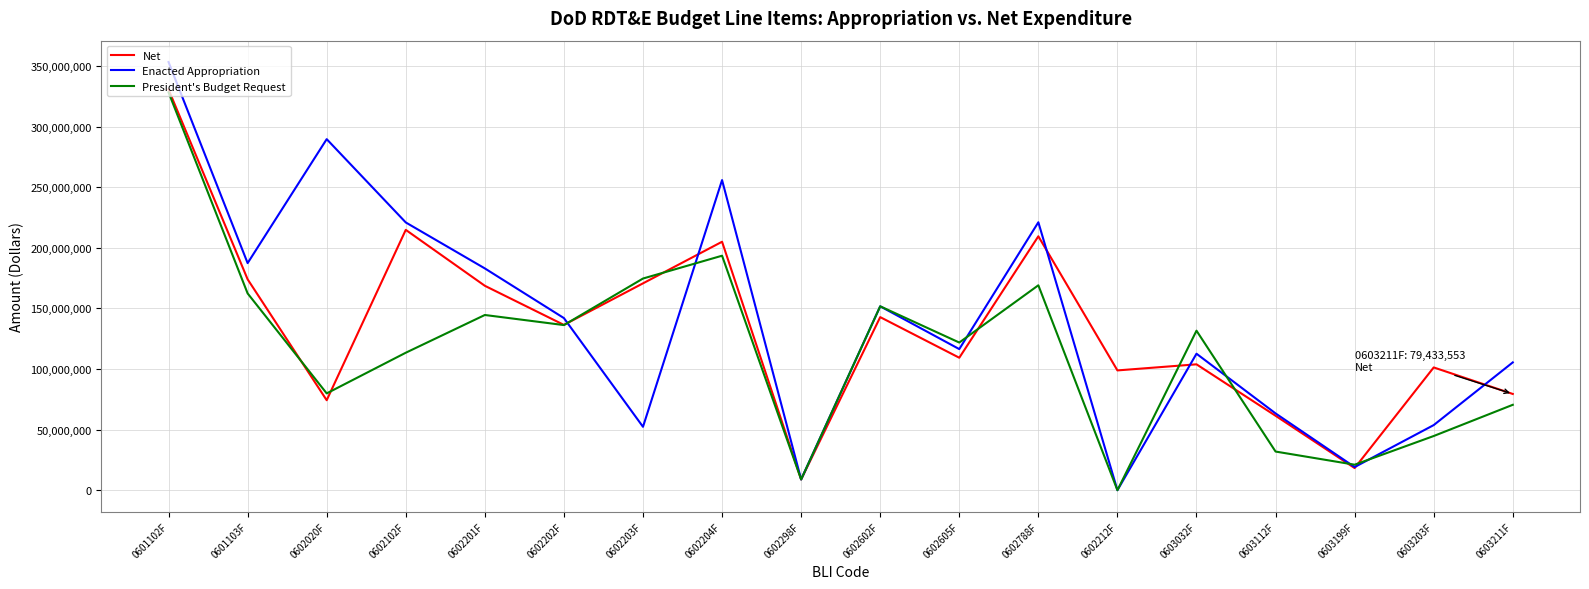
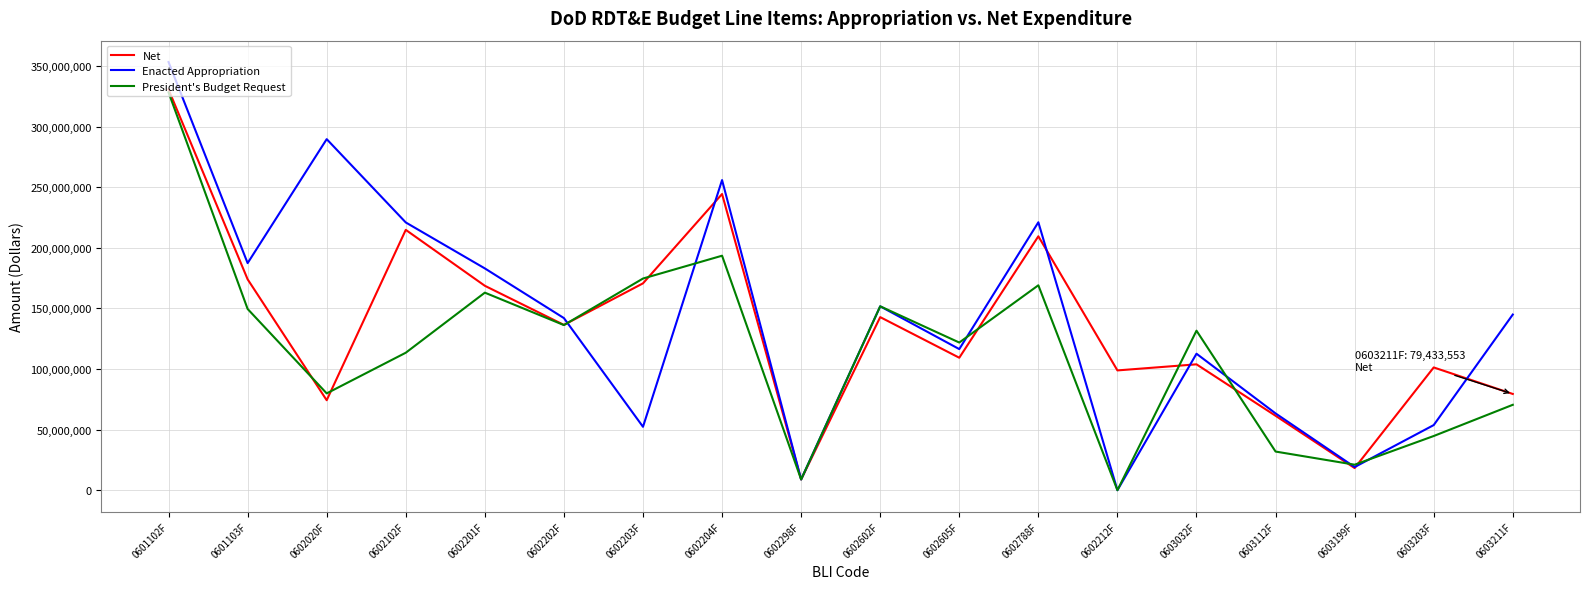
  {
    "Net": {
      "0601103F": "174,000,000",
      "0602020F": "74,000,000",
      "0602102F": "215,000,000",
      "0602201F": "169,000,000",
      "0602203F": "171,000,000",
-     "0602204F": "205,000,000",
+     "0602204F": "244,000,000",
      "0602602F": "143,000,000",
      "0602605F": "109,000,000",
      "0602788F": "210,000,000",
      "0602212F": "99,000,000",
      "0603032F": "104,000,000",
      "0603211F": "79,000,000"
    },
    "Enacted Appropriation": {
      "0601103F": "187,000,000",
      "0602020F": "290,000,000",
      "0602102F": "221,000,000",
      "0602201F": "183,000,000",
      "0602202F": "142,000,000",
      "0602203F": "52,000,000",
      "0602204F": "256,000,000",
      "0602605F": "116,000,000",
      "0602788F": "221,000,000",
      "0603032F": "113,000,000",
      "0603203F": "54,000,000",
-     "0603211F": "105,000,000"
+     "0603211F": "145,000,000"
    },
    "President's Budget Request": {
-     "0601103F": "162,000,000",
+     "0601103F": "150,000,000",
      "0602020F": "80,000,000",
      "0602102F": "113,000,000",
-     "0602201F": "145,000,000",
+     "0602201F": "163,000,000",
      "0602203F": "175,000,000",
      "0602204F": "194,000,000",
      "0602605F": "122,000,000",
      "0602788F": "169,000,000",
      "0603032F": "132,000,000",
      "0603112F": "32,000,000",
      "0603203F": "45,000,000",
      "0603211F": "70,000,000"
    }
  }
